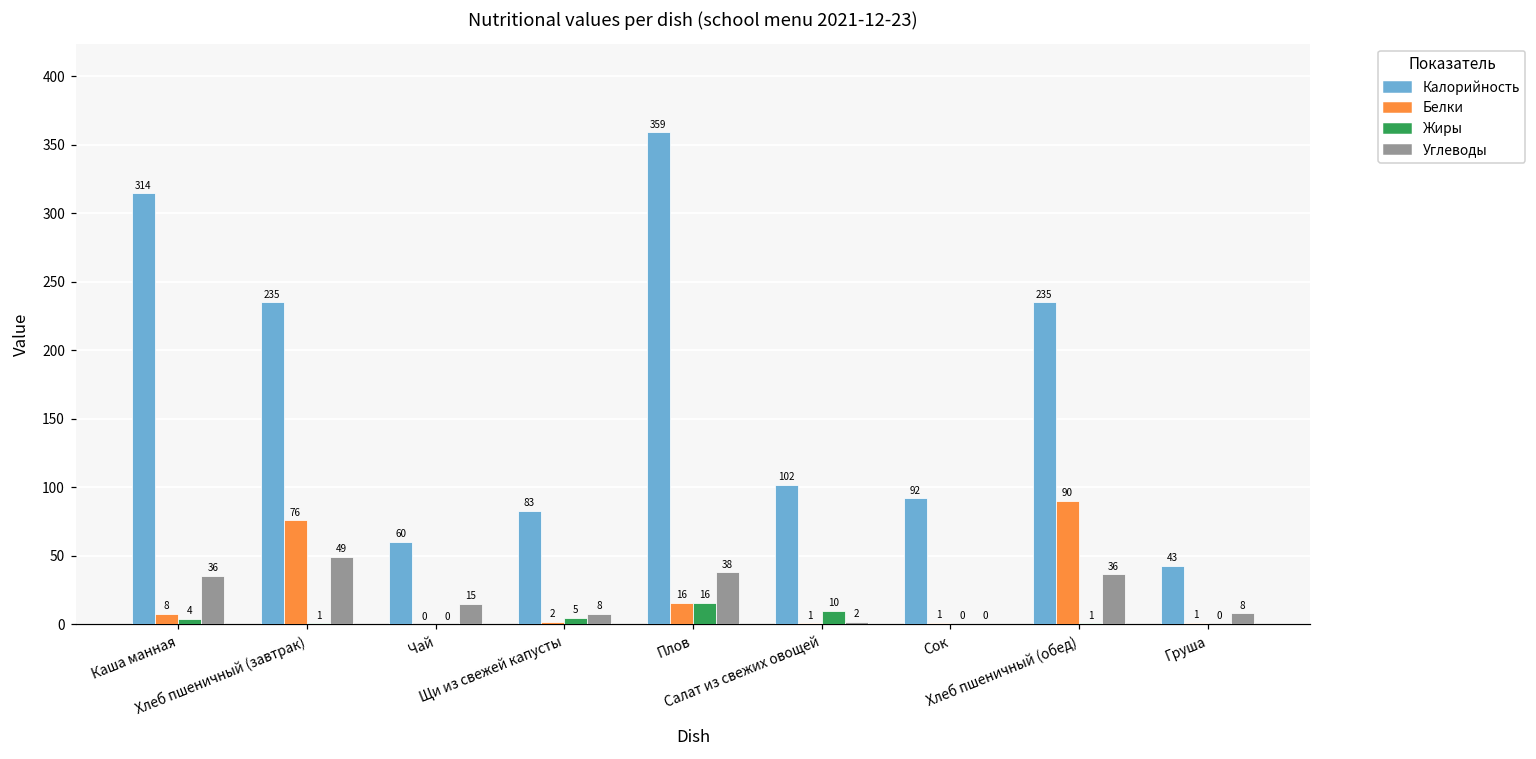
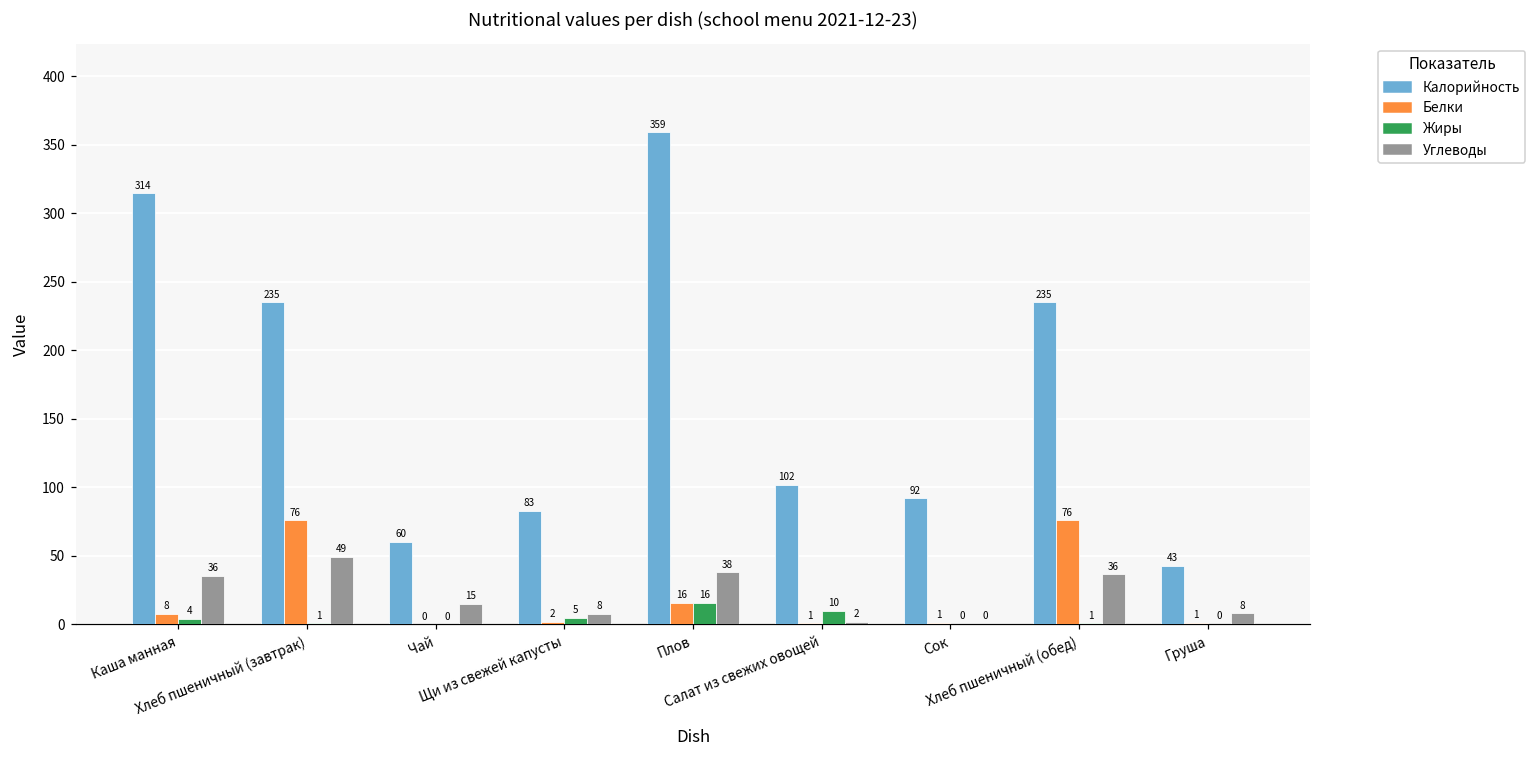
  {
    "Калорийность": {
      "Каша манная": 314,
      "Хлеб пшеничный (завтрак)": 235,
      "Чай": 60,
      "Щи из свежей капусты": 83,
      "Плов": 359,
      "Салат из свежих овощей": 102,
      "Сок": 92,
      "Хлеб пшеничный (обед)": 235,
      "Груша": 43
    },
    "Белки": {
      "Каша манная": 8,
      "Хлеб пшеничный (завтрак)": 76,
      "Чай": 0,
      "Щи из свежей капусты": 2,
      "Плов": 16,
      "Салат из свежих овощей": 1,
      "Сок": 1,
-     "Хлеб пшеничный (обед)": 90,
+     "Хлеб пшеничный (обед)": 76,
      "Груша": 1
    },
    "Жиры": {
      "Каша манная": 4,
      "Хлеб пшеничный (завтрак)": 1,
      "Чай": 0,
      "Щи из свежей капусты": 5,
      "Плов": 16,
      "Салат из свежих овощей": 10,
      "Сок": 0,
      "Хлеб пшеничный (обед)": 1,
      "Груша": 0
    },
    "Углеводы": {
      "Каша манная": 36,
      "Хлеб пшеничный (завтрак)": 49,
      "Чай": 15,
      "Щи из свежей капусты": 8,
      "Плов": 38,
      "Салат из свежих овощей": 2,
      "Сок": 0,
      "Хлеб пшеничный (обед)": 36,
      "Груша": 8
    }
  }
